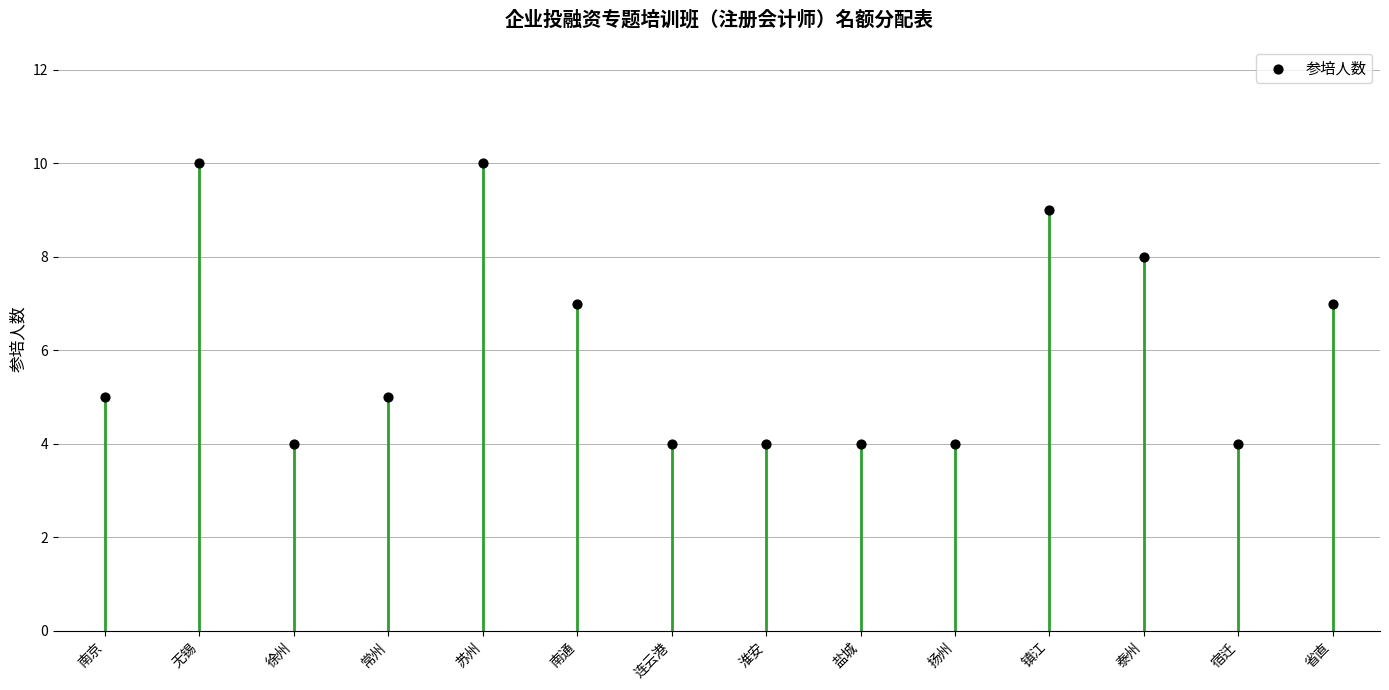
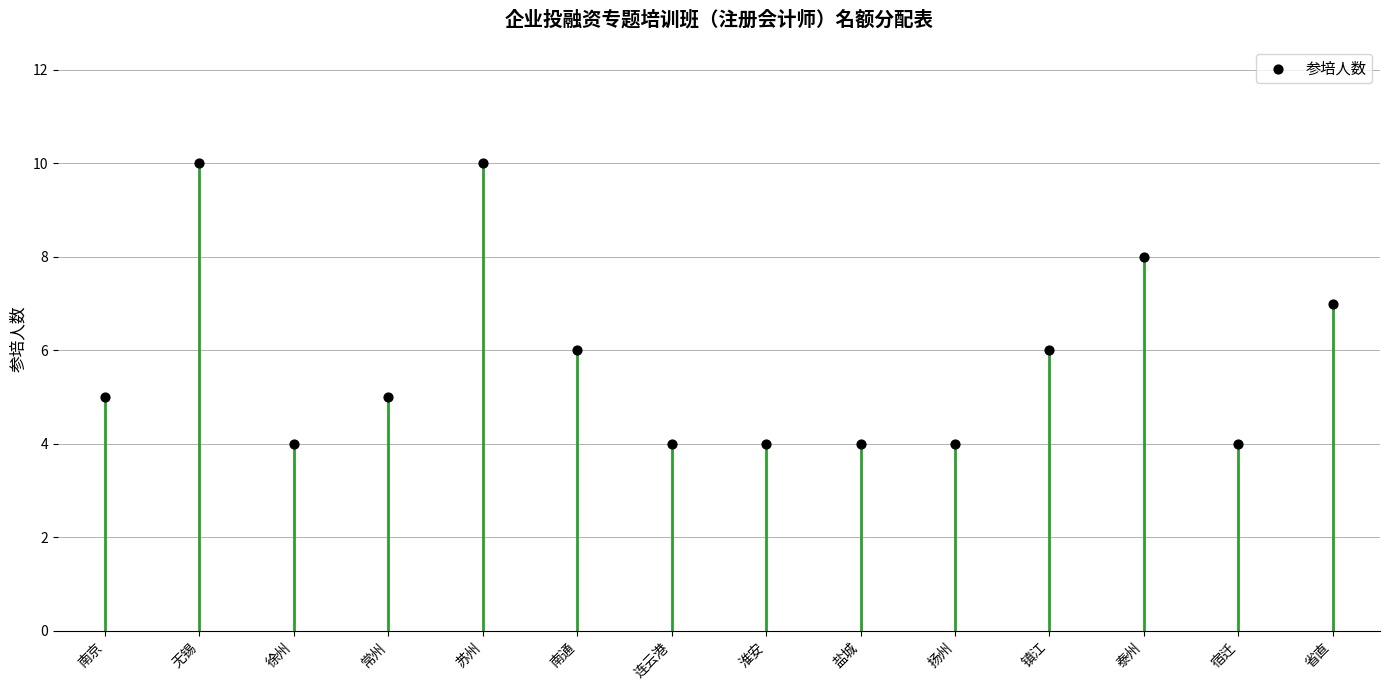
  {
-   "南通": 7,
-   "镇江": 9
+   "南通": 6,
+   "镇江": 6
  }
